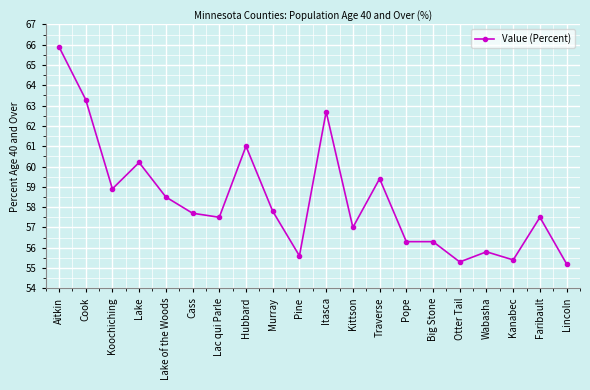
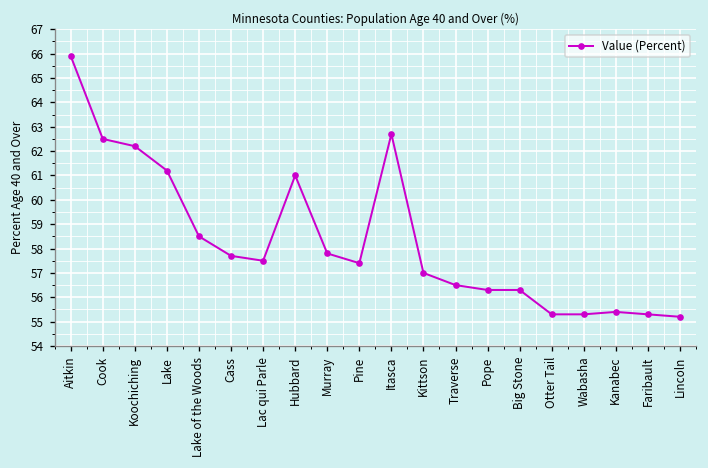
  {
    "Aitkin": 65.9,
-   "Cook": 63.3,
-   "Koochiching": 58.9,
-   "Lake": 60.2,
+   "Cook": 62.5,
+   "Koochiching": 62.2,
+   "Lake": 61.2,
    "Lake of the Woods": 58.5,
    "Cass": 57.7,
    "Lac qui Parle": 57.5,
    "Hubbard": 61.0,
    "Murray": 57.8,
-   "Pine": 55.6,
+   "Pine": 57.4,
    "Itasca": 62.7,
    "Kittson": 57.0,
-   "Traverse": 59.4,
+   "Traverse": 56.5,
    "Pope": 56.3,
    "Big Stone": 56.3,
    "Otter Tail": 55.3,
-   "Wabasha": 55.8,
+   "Wabasha": 55.3,
    "Kanabec": 55.4,
-   "Faribault": 57.5,
+   "Faribault": 55.3,
    "Lincoln": 55.2
  }
